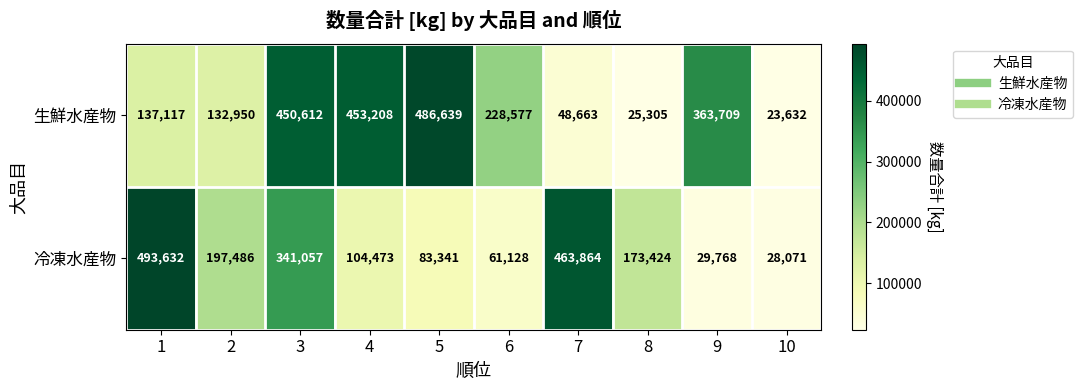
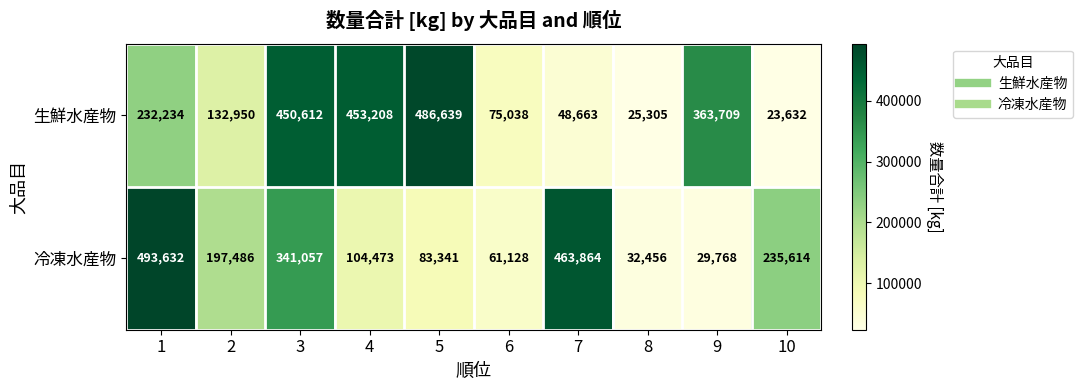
  {
    "生鮮水産物": {
-     "1": "137,117",
+     "1": "232,234",
      "2": "132,950",
      "3": "450,612",
      "4": "453,208",
      "5": "486,639",
-     "6": "228,577",
+     "6": "75,038",
      "7": "48,663",
      "8": "25,305",
      "9": "363,709",
      "10": "23,632"
    },
    "冷凍水産物": {
      "1": "493,632",
      "2": "197,486",
      "3": "341,057",
      "4": "104,473",
      "5": "83,341",
      "6": "61,128",
      "7": "463,864",
-     "8": "173,424",
+     "8": "32,456",
      "9": "29,768",
-     "10": "28,071"
+     "10": "235,614"
    }
  }
